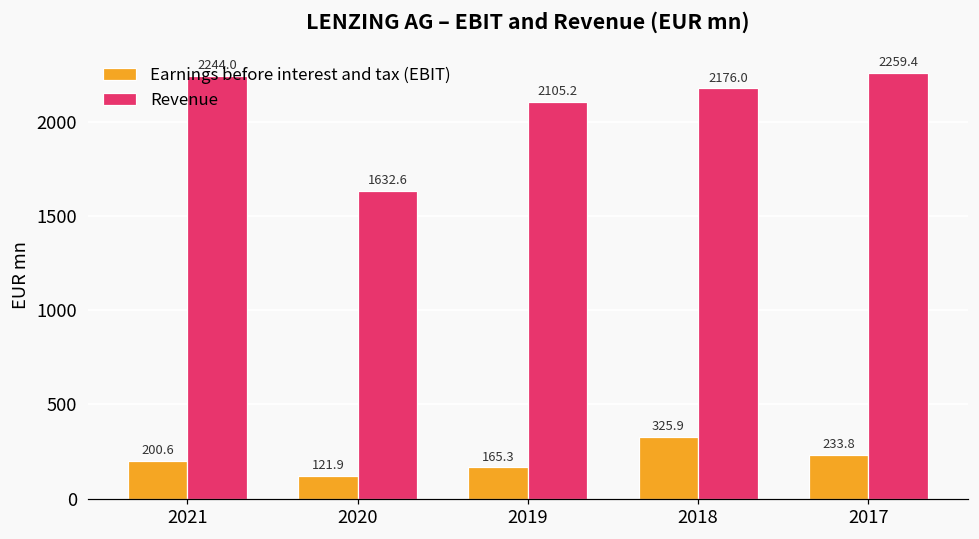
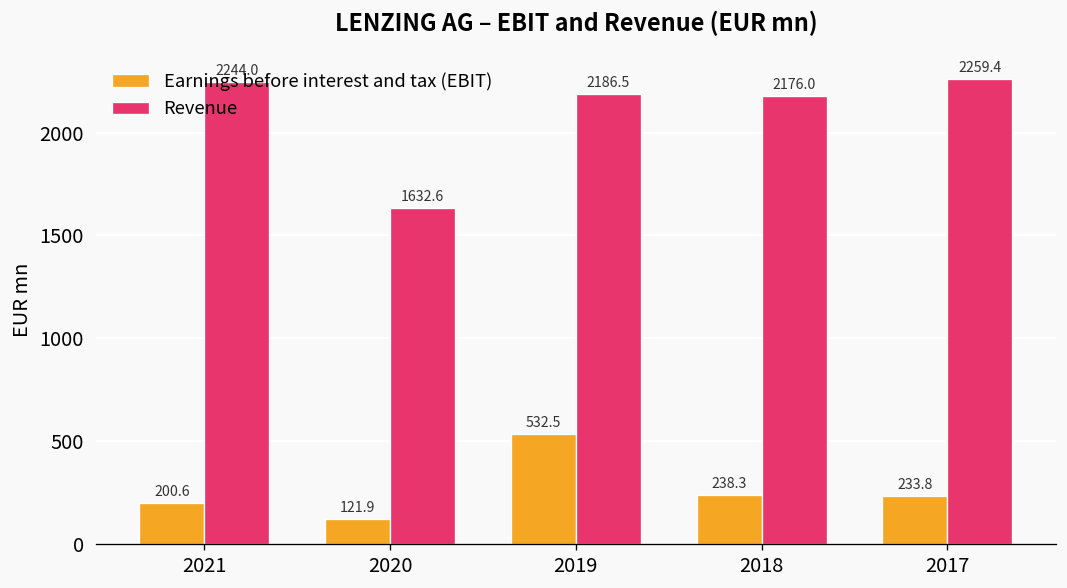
  {
    "Earnings before interest and tax (EBIT)": {
      "2021": 200.6,
      "2020": 121.9,
-     "2019": 165.3,
-     "2018": 325.9,
+     "2019": 532.5,
+     "2018": 238.3,
      "2017": 233.8
    },
    "Revenue": {
      "2021": 2244.0,
      "2020": 1632.6,
-     "2019": 2105.2,
+     "2019": 2186.5,
      "2018": 2176.0,
      "2017": 2259.4
    }
  }
